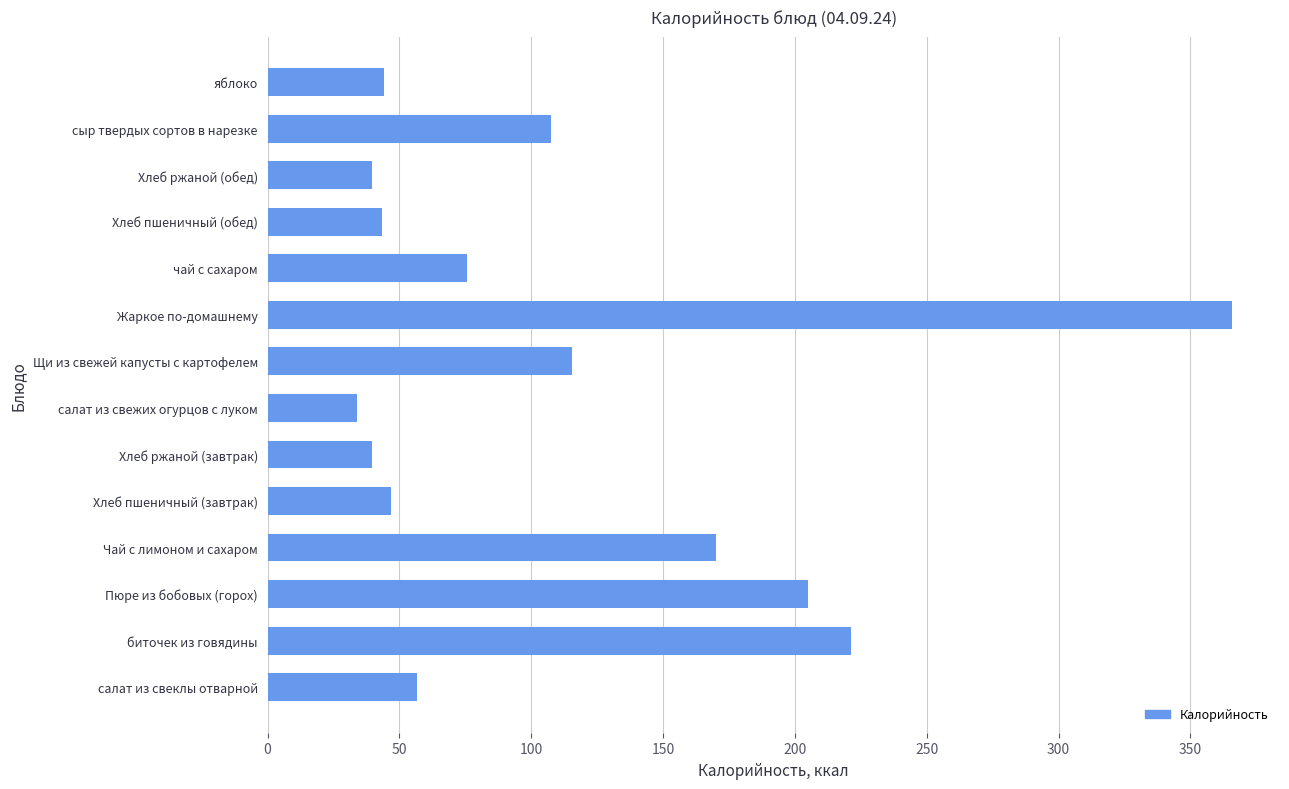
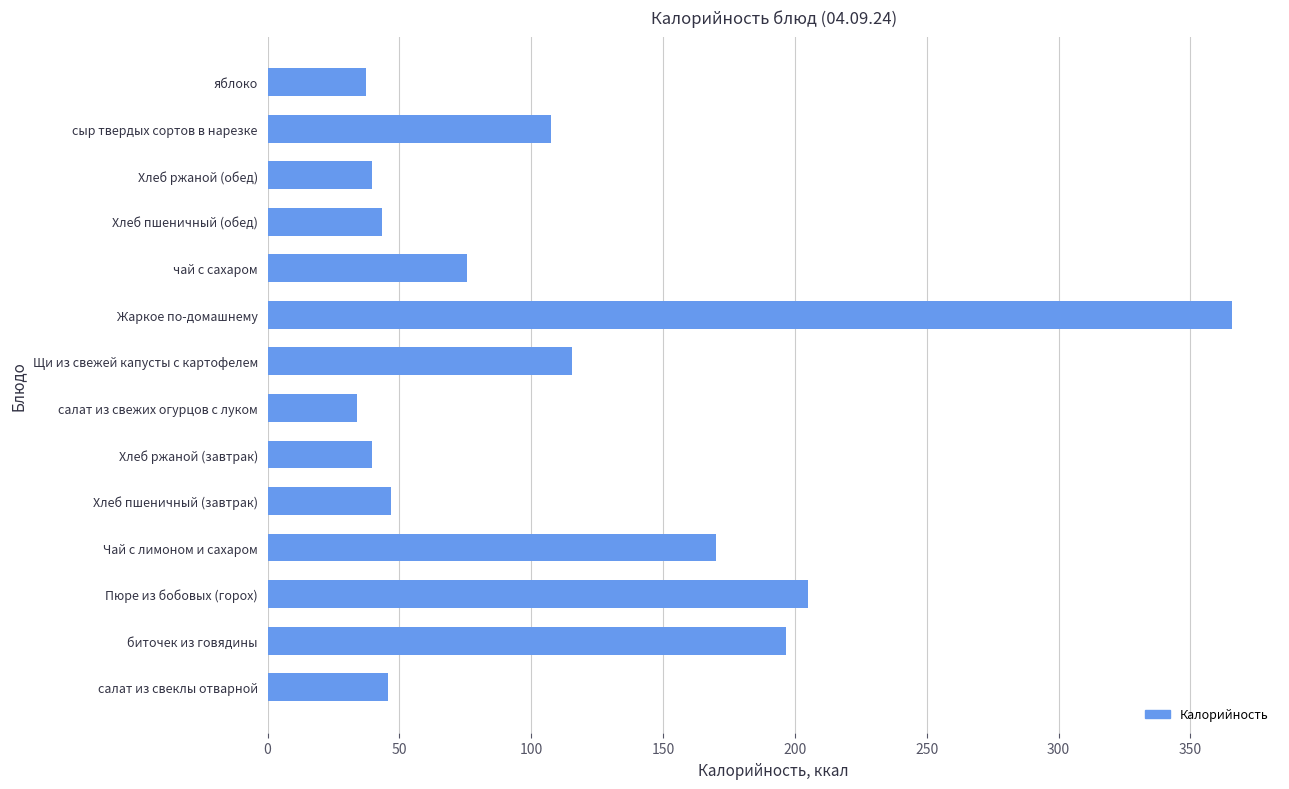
  {
-   "яблоко": 44,
+   "яблоко": 37,
    "сыр твердых сортов в нарезке": 108,
    "Хлеб ржаной (обед)": 40,
    "Хлеб пшеничный (обед)": 44,
    "чай с сахаром": 76,
    "Жаркое по-домашнему": 366,
    "Щи из свежей капусты с картофелем": 115,
    "салат из свежих огурцов с луком": 34,
    "Хлеб ржаной (завтрак)": 40,
    "Хлеб пшеничный (завтрак)": 47,
    "Чай с лимоном и сахаром": 170,
    "Пюре из бобовых (горох)": 205,
-   "биточек из говядины": 221,
-   "салат из свеклы отварной": 57
+   "биточек из говядины": 197,
+   "салат из свеклы отварной": 46
  }
